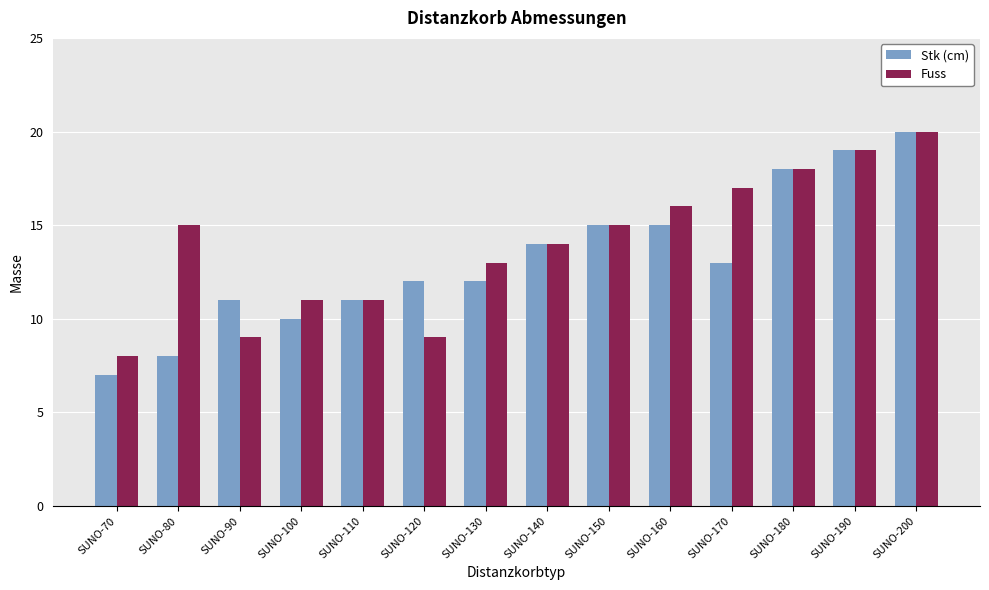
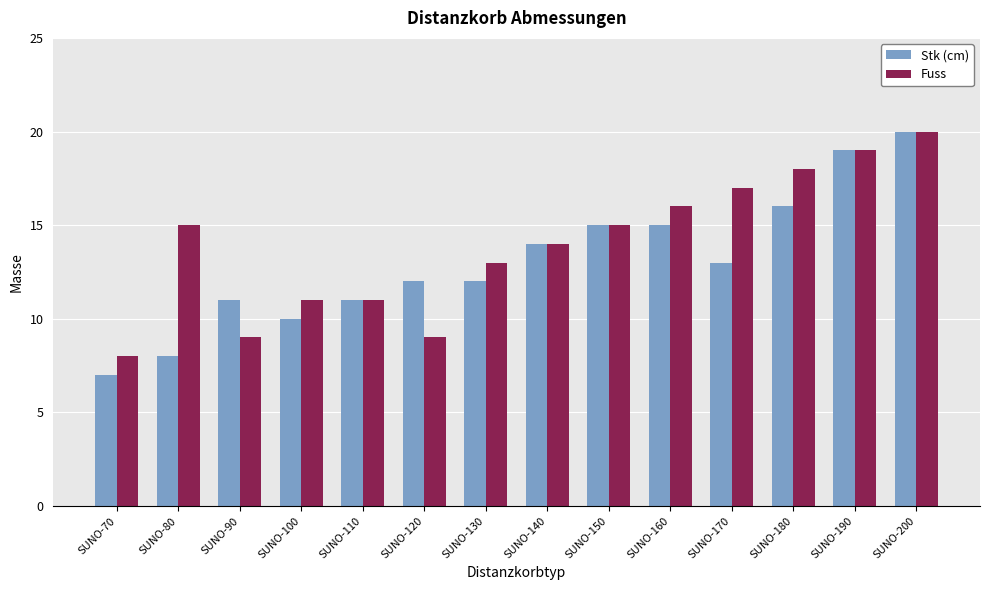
  {
    "Stk (cm)": {
      "SUNO-70": 7,
      "SUNO-80": 8,
      "SUNO-90": 11,
      "SUNO-100": 10,
      "SUNO-110": 11,
      "SUNO-120": 12,
      "SUNO-130": 12,
      "SUNO-140": 14,
      "SUNO-150": 15,
      "SUNO-160": 15,
      "SUNO-170": 13,
-     "SUNO-180": 18,
+     "SUNO-180": 16,
      "SUNO-190": 19,
      "SUNO-200": 20
    },
    "Fuss": {
      "SUNO-70": 8,
      "SUNO-80": 15,
      "SUNO-90": 9,
      "SUNO-100": 11,
      "SUNO-110": 11,
      "SUNO-120": 9,
      "SUNO-130": 13,
      "SUNO-140": 14,
      "SUNO-150": 15,
      "SUNO-160": 16,
      "SUNO-170": 17,
      "SUNO-180": 18,
      "SUNO-190": 19,
      "SUNO-200": 20
    }
  }
